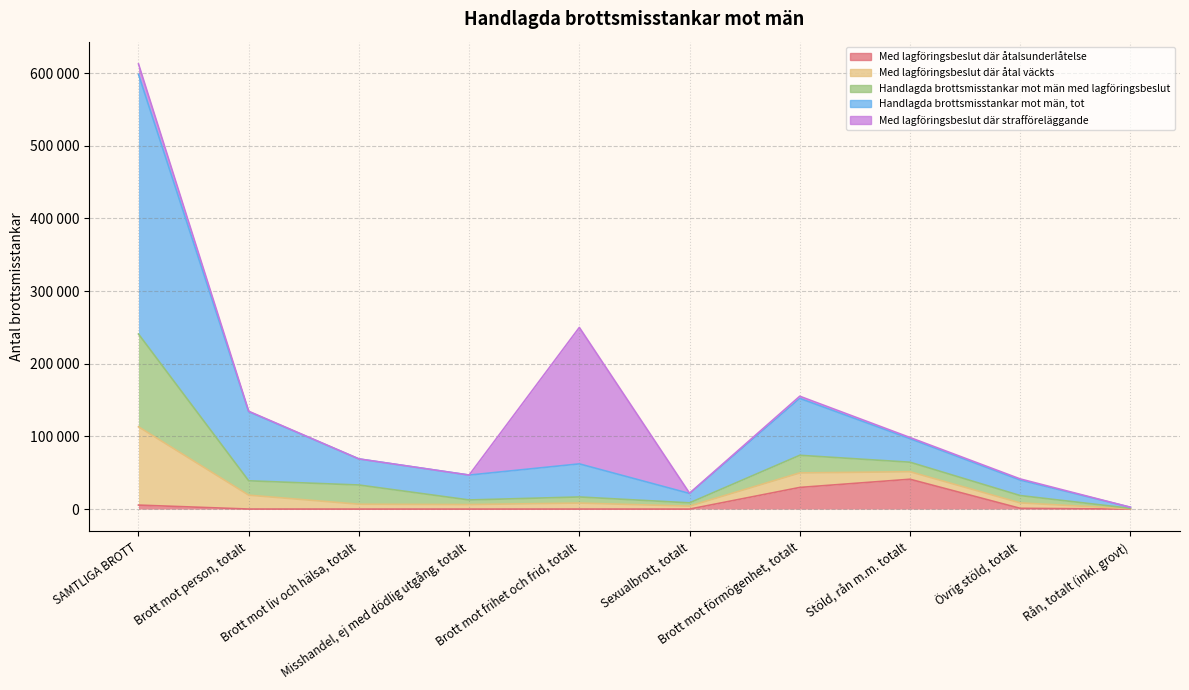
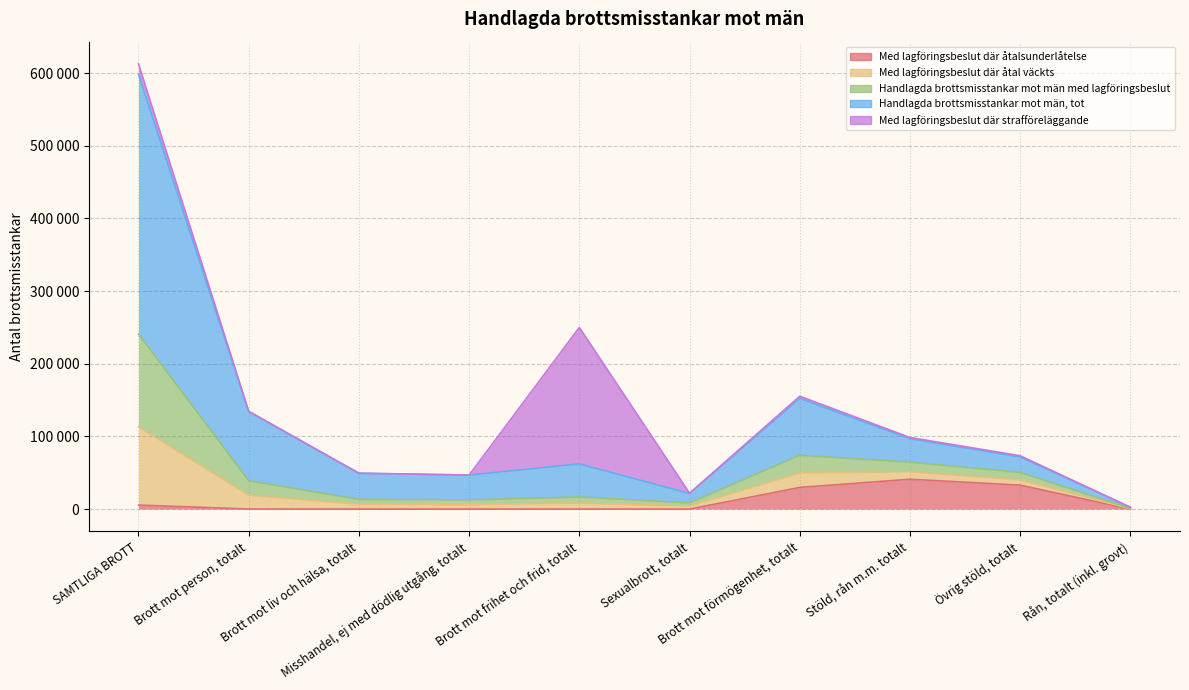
  {
    "Med lagföringsbeslut där åtalsunderlåtelse": {
      "SAMTLIGA BROTT": 10000,
      "Brott mot person, totalt": 0,
      "Brott mot liv och hälsa, totalt": 0,
      "Misshandel, ej med dödlig utgång, totalt": 0,
      "Brott mot frihet och frid, totalt": 0,
      "Sexualbrott, totalt": 0,
      "Brott mot förmögenhet, totalt": 30000,
      "Stöld, rån m.m. totalt": 40000,
-     "Övrig stöld, totalt": 0
+     "Övrig stöld, totalt": 30000
    },
    "Med lagföringsbeslut där åtal väckts": {
      "SAMTLIGA BROTT": 110000,
      "Brott mot person, totalt": 20000,
      "Brott mot liv och hälsa, totalt": 10000,
      "Misshandel, ej med dödlig utgång, totalt": 10000,
      "Brott mot frihet och frid, totalt": 10000,
      "Sexualbrott, totalt": 0,
      "Brott mot förmögenhet, totalt": 20000,
      "Stöld, rån m.m. totalt": 10000,
      "Övrig stöld, totalt": 10000
    },
    "Handlagda brottsmisstankar mot män med lagföringsbeslut": {
      "SAMTLIGA BROTT": 130000,
      "Brott mot person, totalt": 20000,
-     "Brott mot liv och hälsa, totalt": 30000,
+     "Brott mot liv och hälsa, totalt": 10000,
      "Misshandel, ej med dödlig utgång, totalt": 10000,
      "Brott mot frihet och frid, totalt": 10000,
      "Sexualbrott, totalt": 0,
      "Brott mot förmögenhet, totalt": 20000,
      "Stöld, rån m.m. totalt": 10000,
      "Övrig stöld, totalt": 10000
    },
    "Handlagda brottsmisstankar mot män, tot": {
      "SAMTLIGA BROTT": 360000,
      "Brott mot frihet och frid, totalt": 50000
    },
    "Med lagföringsbeslut där strafföreläggande": {
      "SAMTLIGA BROTT": 10000,
      "Brott mot frihet och frid, totalt": 190000
    }
  }
